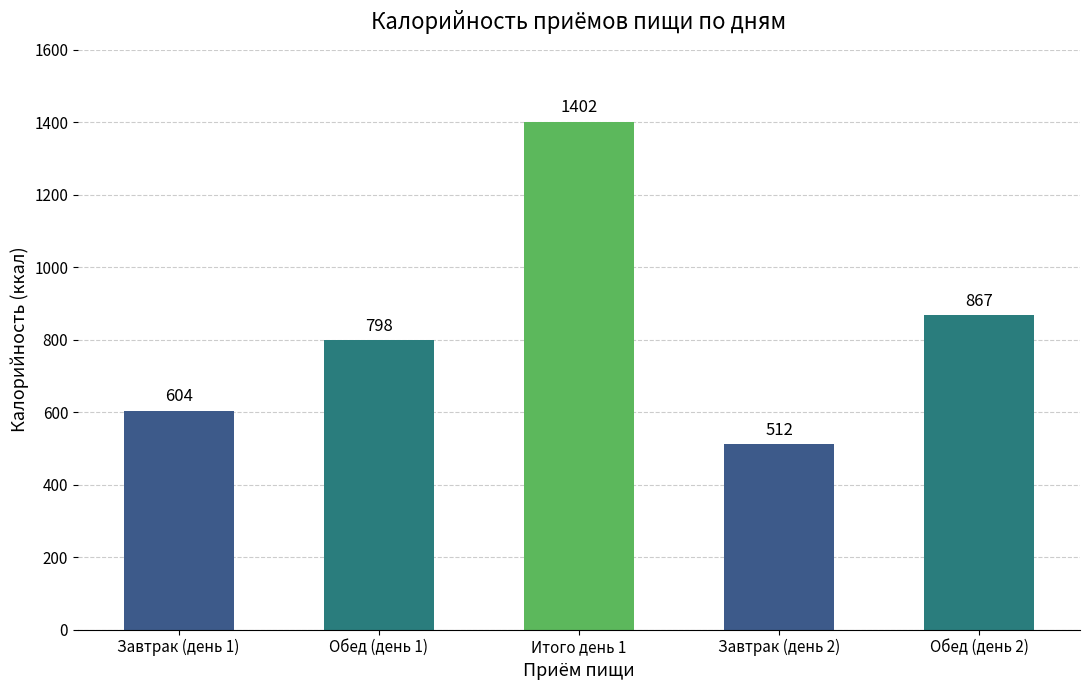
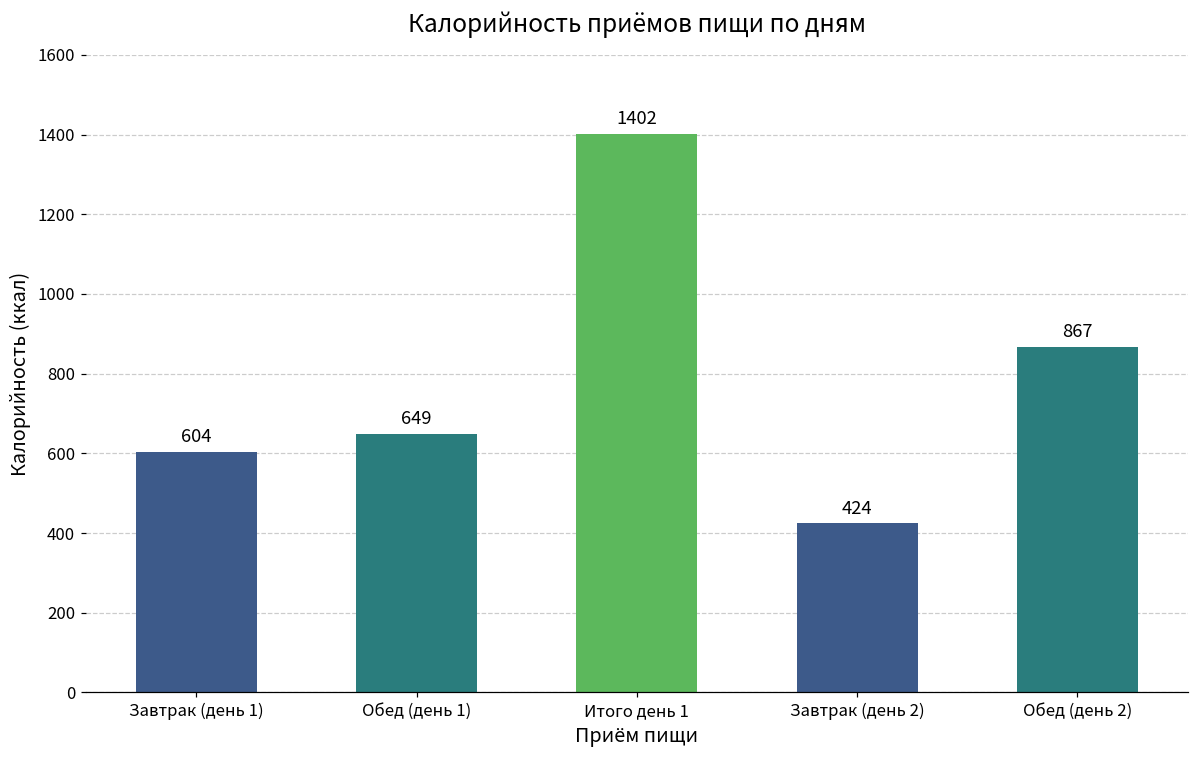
  {
    "Завтрак (день 1)": 604,
-   "Обед (день 1)": 798,
+   "Обед (день 1)": 649,
    "Итого день 1": 1402,
-   "Завтрак (день 2)": 512,
+   "Завтрак (день 2)": 424,
    "Обед (день 2)": 867
  }
